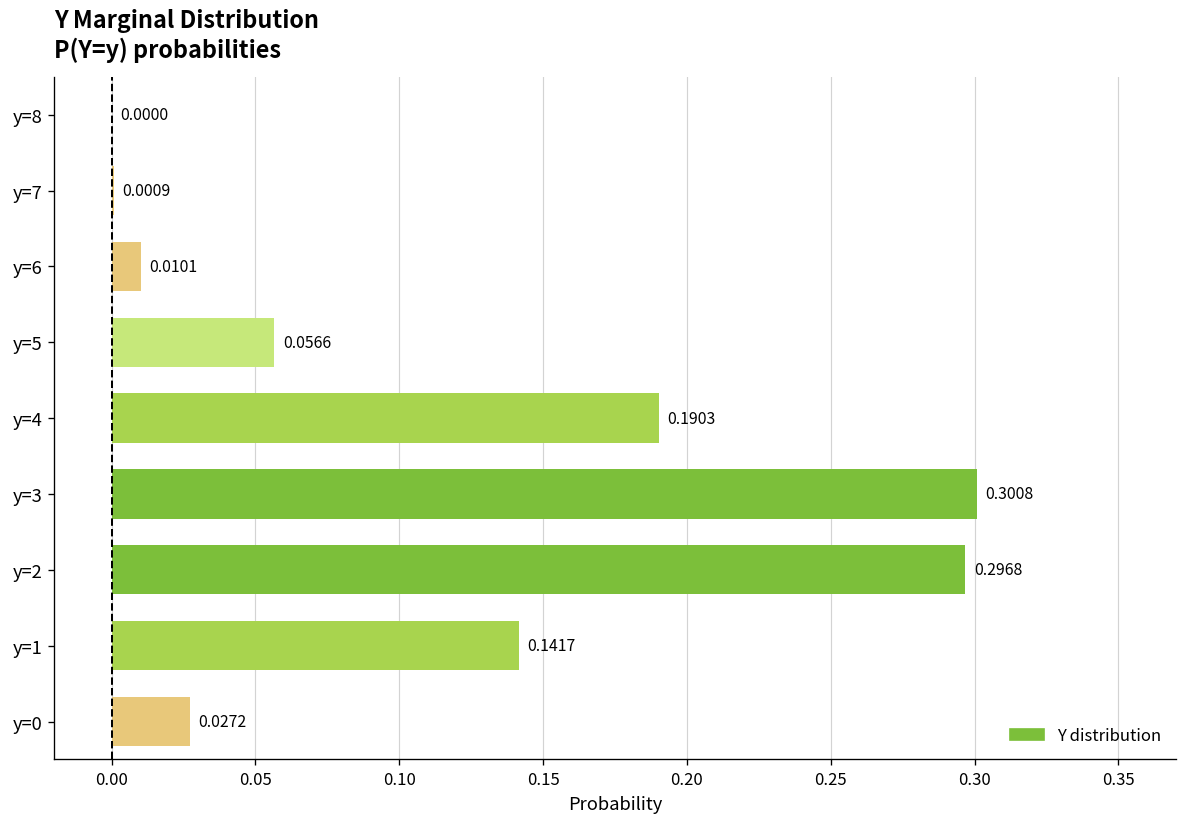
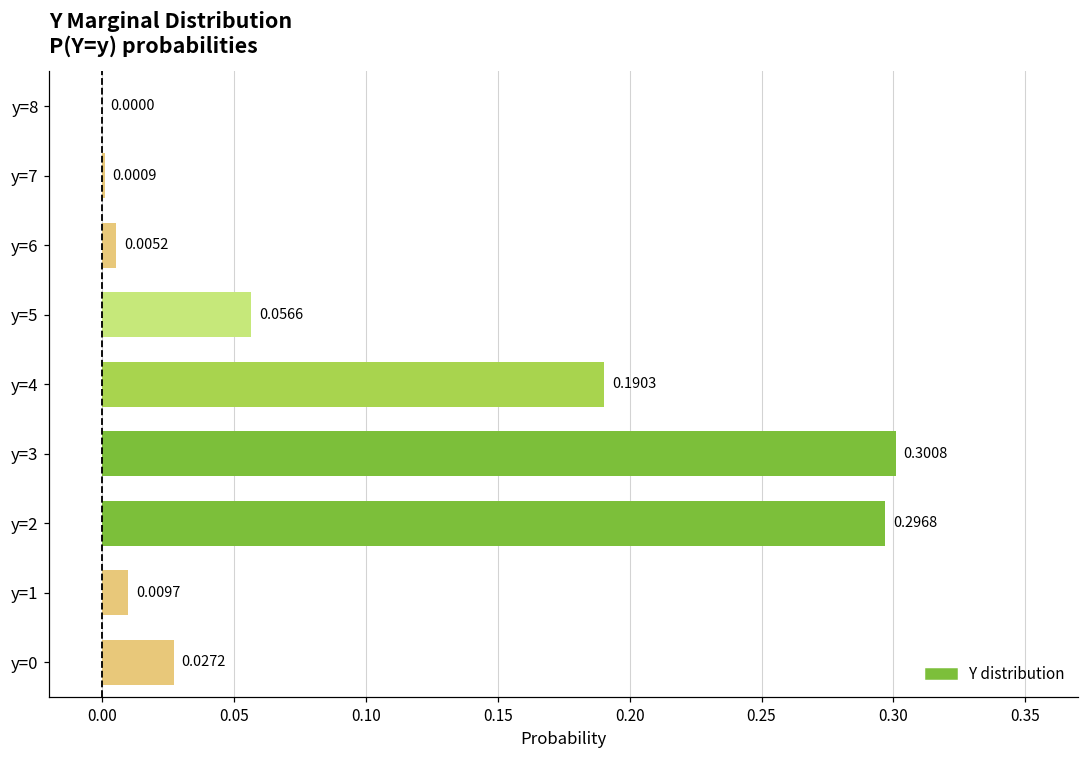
  {
    "y=8": 0.0000,
    "y=7": 0.0009,
-   "y=6": 0.0101,
+   "y=6": 0.0052,
    "y=5": 0.0566,
    "y=4": 0.1903,
    "y=3": 0.3008,
    "y=2": 0.2968,
-   "y=1": 0.1417,
+   "y=1": 0.0097,
    "y=0": 0.0272
  }
